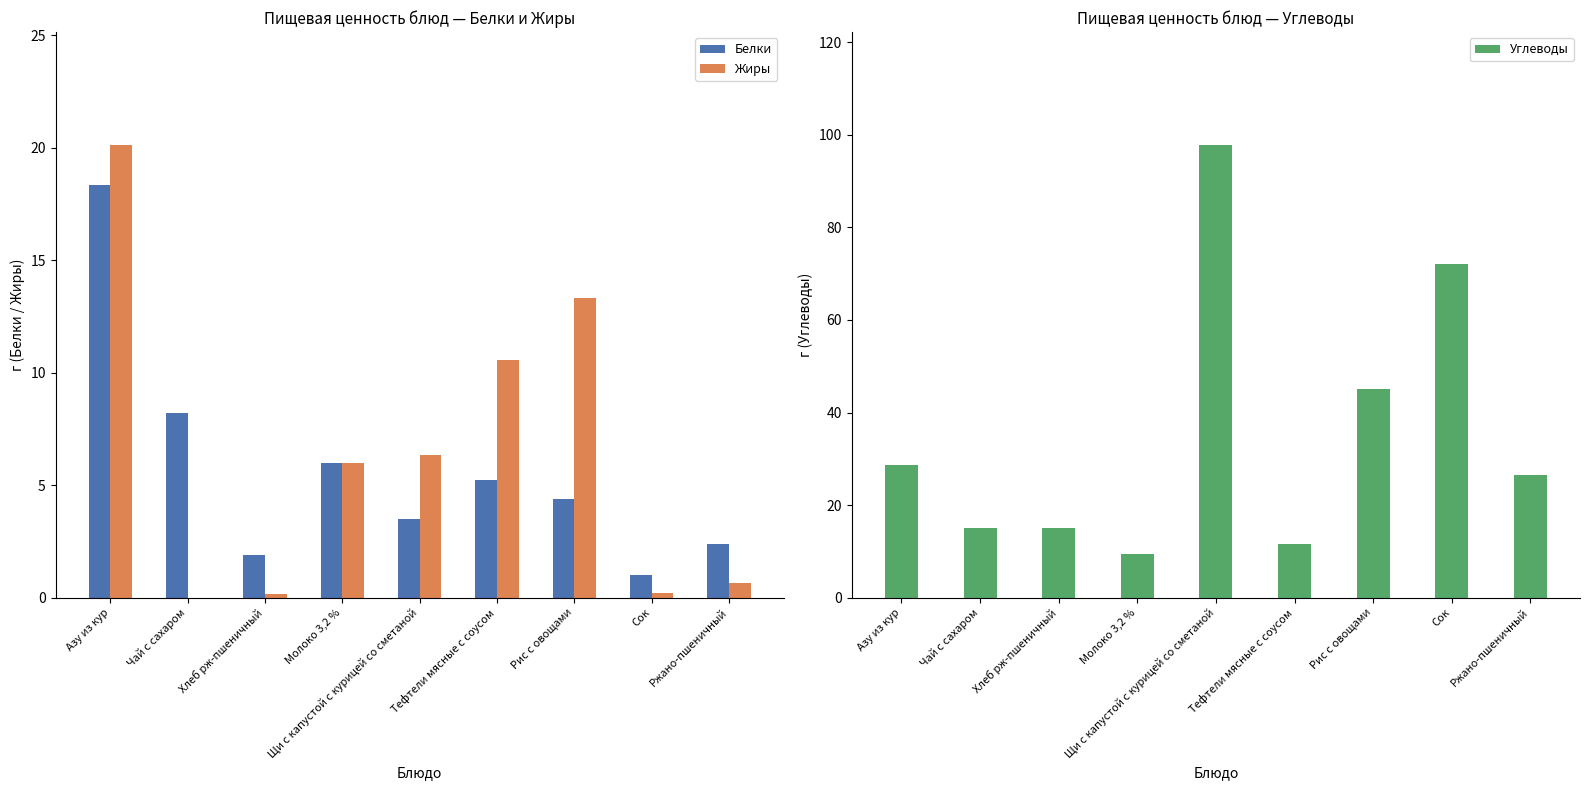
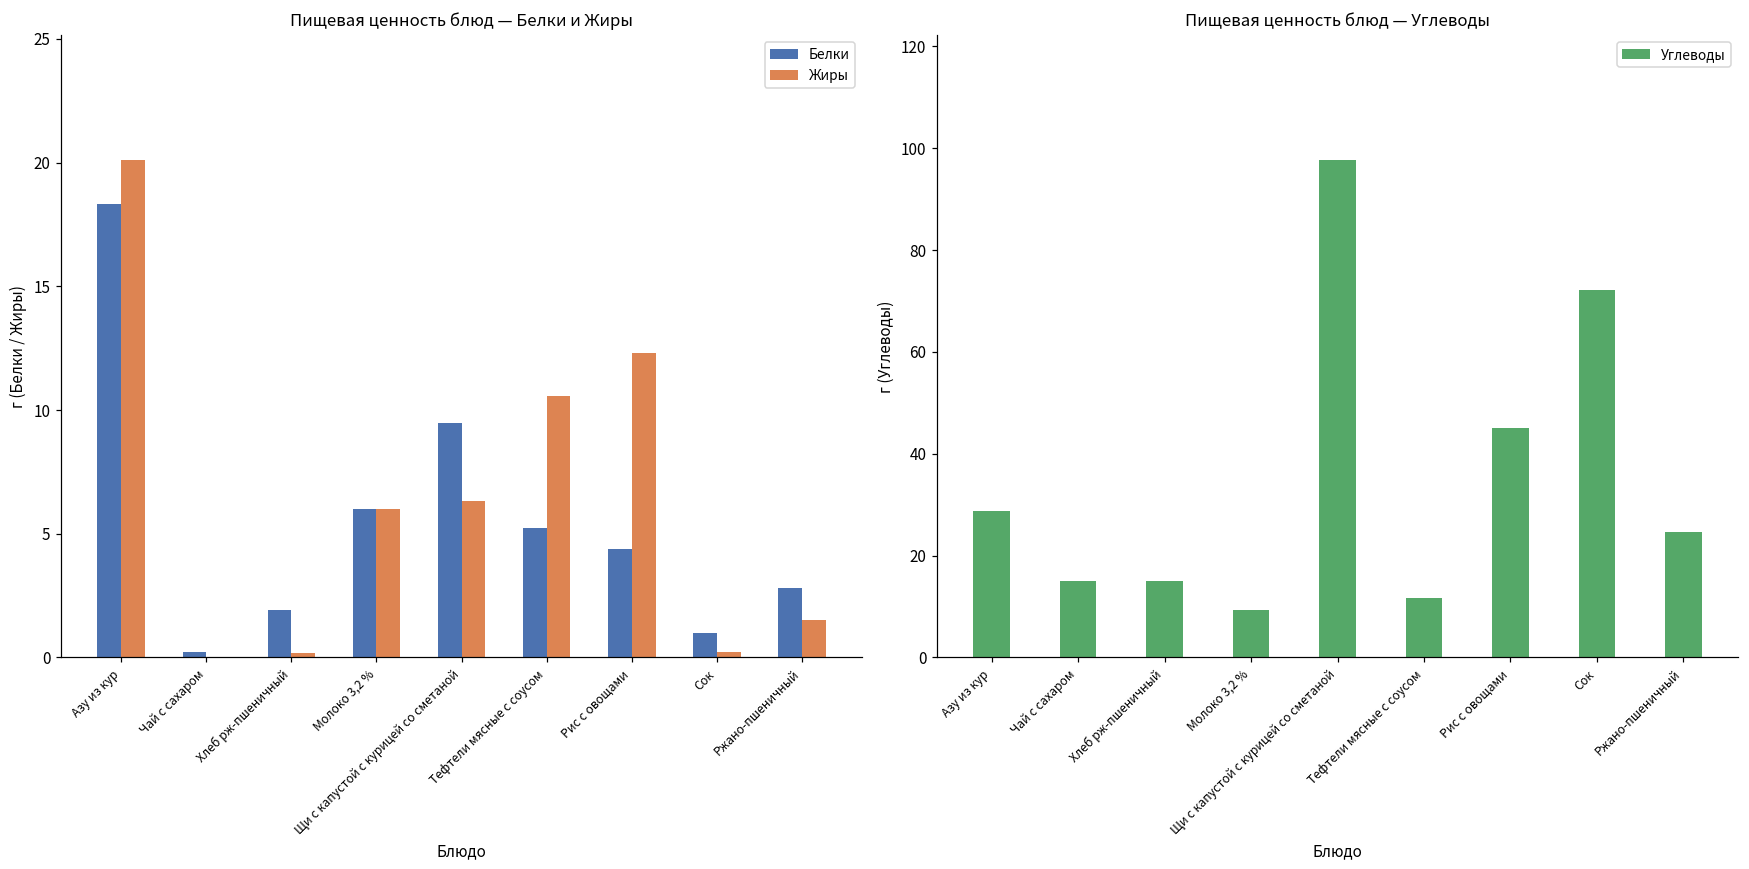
  {
    "Пищевая ценность блюд — Белки и Жиры": {
      "Белки": {
        "Азу из кур": 18.3,
-       "Чай с сахаром": 8.2,
+       "Чай с сахаром": 0.2,
        "Хлеб рж-пшеничный": 1.9,
        "Молоко 3,2 %": 6.0,
-       "Щи с капустой с курицей со сметаной": 3.5,
+       "Щи с капустой с курицей со сметаной": 9.5,
        "Тефтели мясные с соусом": 5.2,
        "Рис с овощами": 4.4,
        "Сок": 1.0,
-       "Ржано-пшеничный": 2.4
+       "Ржано-пшеничный": 2.8
      },
      "Жиры": {
        "Азу из кур": 20.1,
        "Чай с сахаром": 0.0,
        "Хлеб рж-пшеничный": 0.2,
        "Молоко 3,2 %": 6.0,
        "Щи с капустой с курицей со сметаной": 6.3,
        "Тефтели мясные с соусом": 10.6,
-       "Рис с овощами": 13.3,
+       "Рис с овощами": 12.3,
        "Сок": 0.2,
-       "Ржано-пшеничный": 0.7
+       "Ржано-пшеничный": 1.5
      }
    },
    "Пищевая ценность блюд — Углеводы": {
      "Азу из кур": 29,
      "Чай с сахаром": 15,
      "Хлеб рж-пшеничный": 15,
      "Молоко 3,2 %": 9,
      "Щи с капустой с курицей со сметаной": 98,
      "Тефтели мясные с соусом": 12,
      "Рис с овощами": 45,
      "Сок": 72,
-     "Ржано-пшеничный": 27
+     "Ржано-пшеничный": 25
    }
  }
